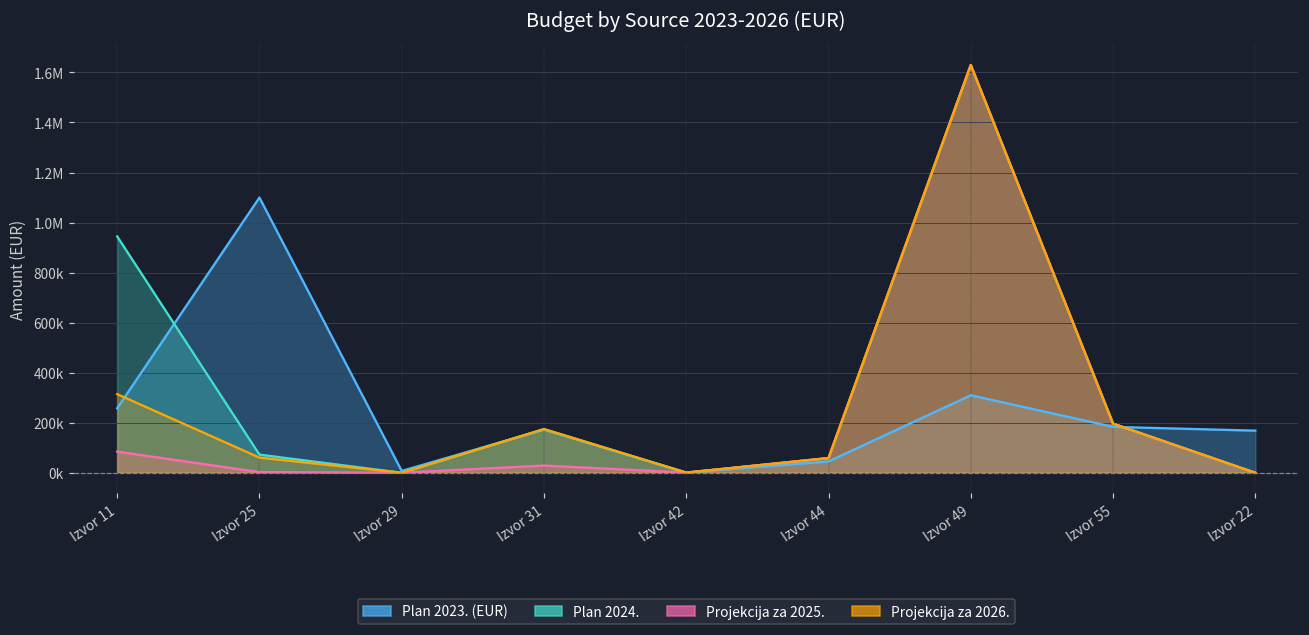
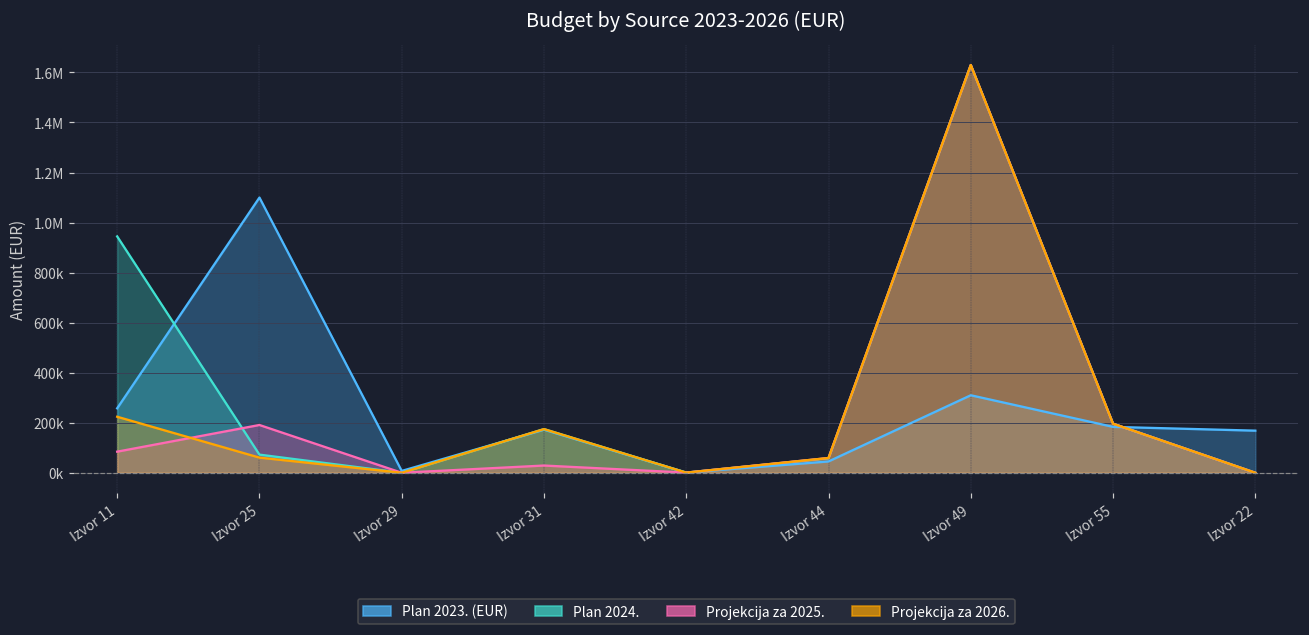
  {
    "Projekcija za 2025.": {
      "Izvor 11": 80000,
-     "Izvor 25": 0,
+     "Izvor 25": 190000,
      "Izvor 31": 30000
    },
    "Projekcija za 2026.": {
-     "Izvor 11": 310000,
+     "Izvor 11": 220000,
      "Izvor 25": 60000
    }
  }
